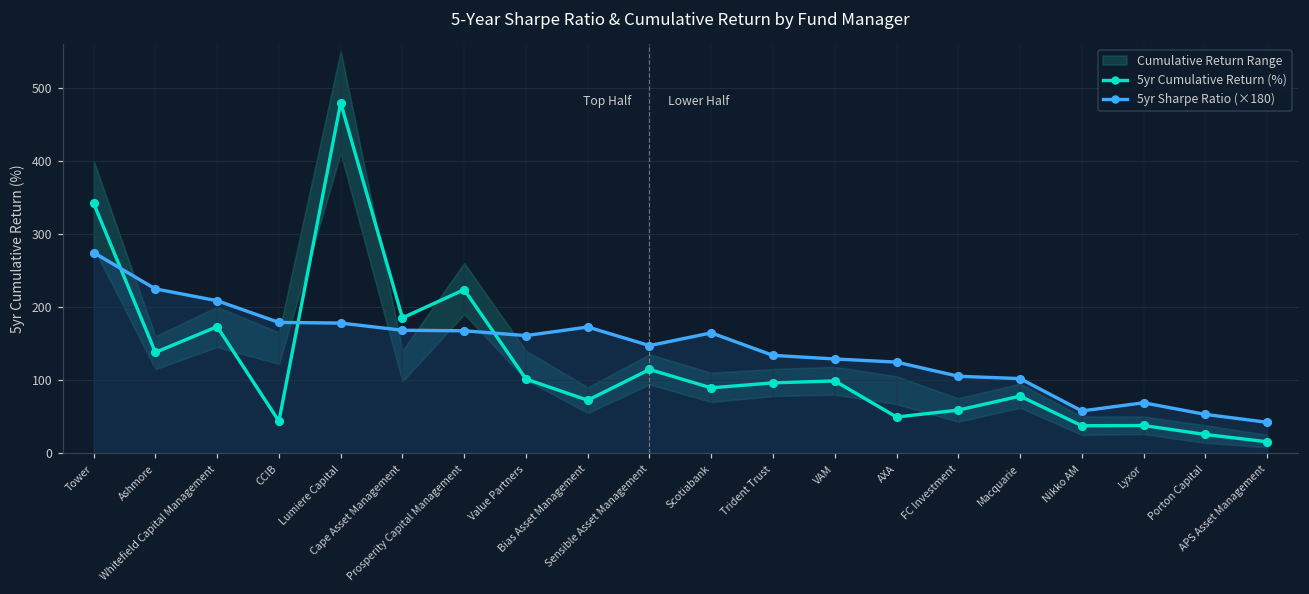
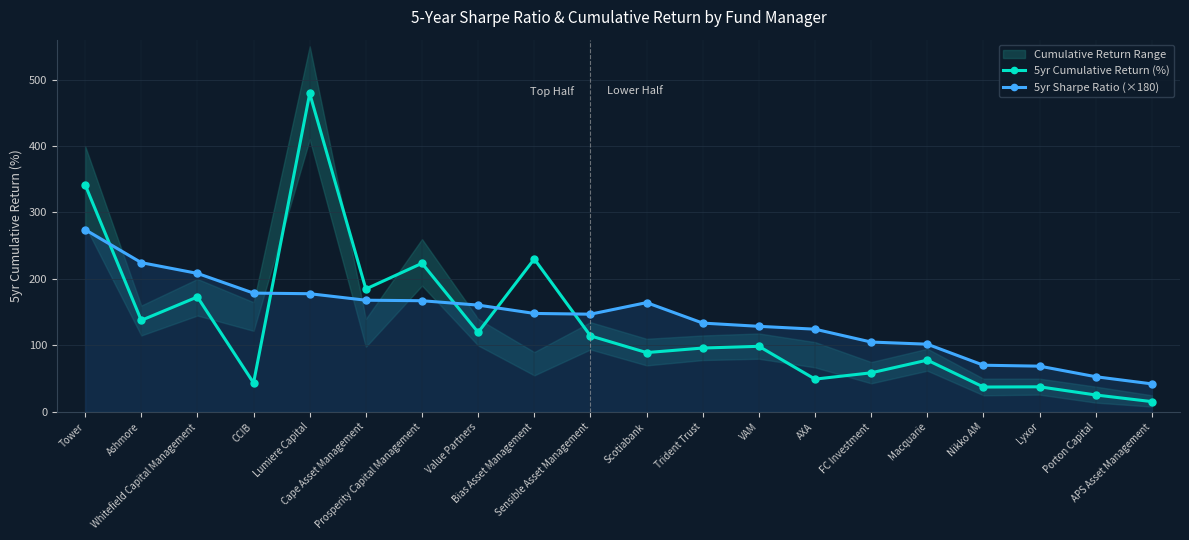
  {
    "5yr Cumulative Return (%)": {
      "Tower": 340,
      "Ashmore": 140,
      "Whitefield Capital Management": 170,
      "CCIB": 40,
      "Lumiere Capital": 480,
      "Cape Asset Management": 180,
      "Prosperity Capital Management": 220,
-     "Value Partners": 100,
-     "Bias Asset Management": 70,
+     "Value Partners": 120,
+     "Bias Asset Management": 230,
      "Sensible Asset Management": 110,
      "Scotiabank": 90,
      "Trident Trust": 100,
      "VAM": 100,
      "AXA": 50,
      "FC Investment": 60,
      "Macquarie": 80,
      "Nikko AM": 40,
      "Lyxor": 40,
      "Porton Capital": 30,
      "APS Asset Management": 20
    },
    "5yr Sharpe Ratio (×180)": {
      "Tower": 270,
      "Ashmore": 220,
      "Whitefield Capital Management": 210,
      "CCIB": 180,
      "Lumiere Capital": 180,
      "Cape Asset Management": 170,
      "Prosperity Capital Management": 170,
      "Value Partners": 160,
-     "Bias Asset Management": 170,
+     "Bias Asset Management": 150,
      "Sensible Asset Management": 150,
      "Scotiabank": 160,
      "Trident Trust": 130,
      "VAM": 130,
      "AXA": 120,
      "FC Investment": 110,
      "Macquarie": 100,
-     "Nikko AM": 60,
+     "Nikko AM": 70,
      "Lyxor": 70,
      "Porton Capital": 50,
      "APS Asset Management": 40
    }
  }
